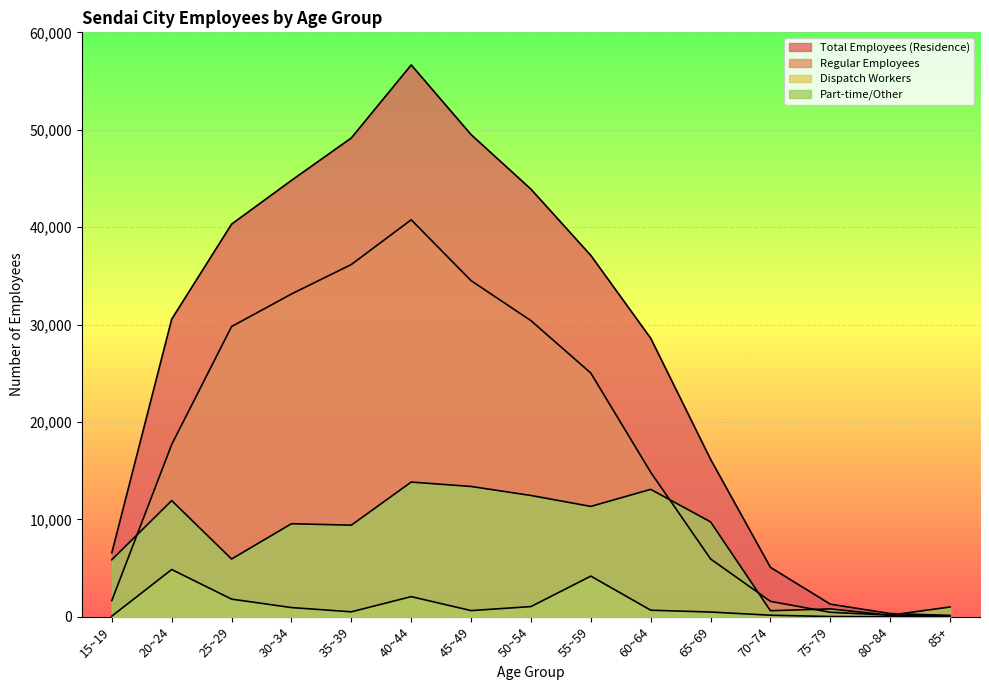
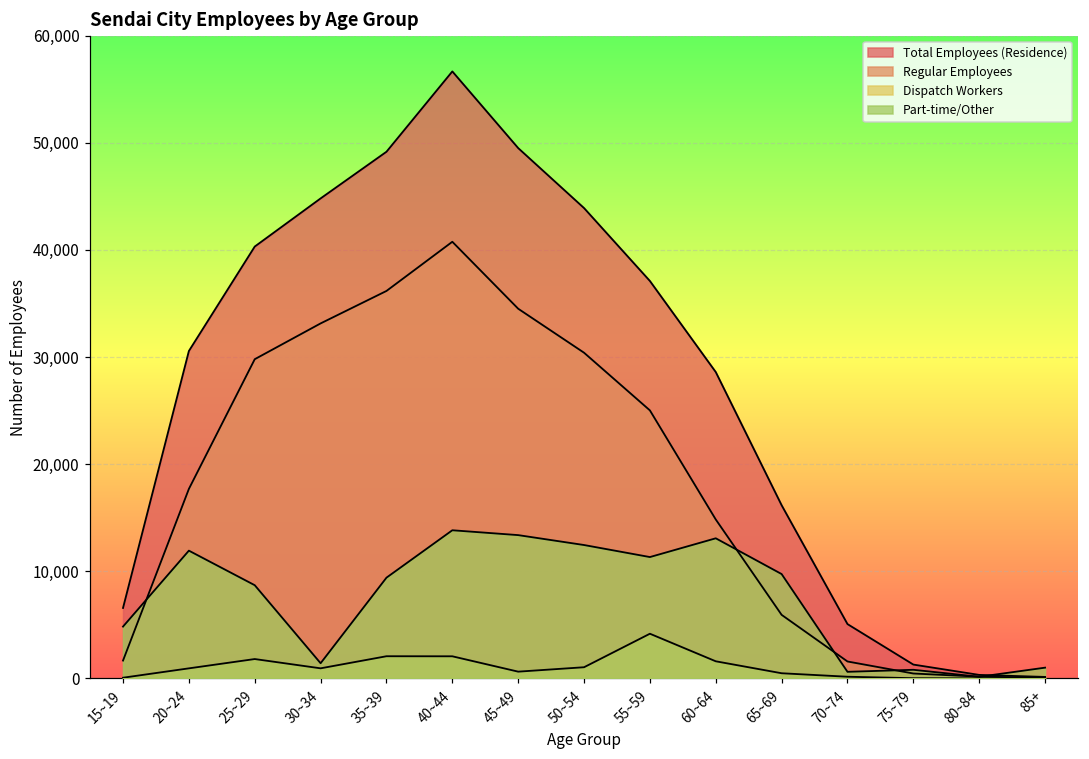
  {
    "Dispatch Workers": {
      "15~19": "0",
-     "20~24": "5,000",
+     "20~24": "1,000",
      "25~29": "2,000",
      "30~34": "1,000",
-     "35~39": "1,000",
+     "35~39": "2,000",
      "40~44": "2,000",
      "45~49": "1,000",
      "50~54": "1,000",
      "55~59": "4,000",
-     "60~64": "1,000",
+     "60~64": "2,000",
      "65~69": "0",
      "70~74": "0",
      "75~79": "0"
    },
    "Part-time/Other": {
-     "15~19": "6,000",
+     "15~19": "5,000",
      "20~24": "12,000",
-     "25~29": "6,000",
-     "30~34": "10,000",
+     "25~29": "9,000",
+     "30~34": "1,000",
      "35~39": "9,000",
      "40~44": "14,000",
      "45~49": "13,000",
      "50~54": "12,000",
      "55~59": "11,000",
      "60~64": "13,000",
      "65~69": "10,000",
      "70~74": "1,000",
      "75~79": "1,000",
      "85+": "1,000"
    }
  }
